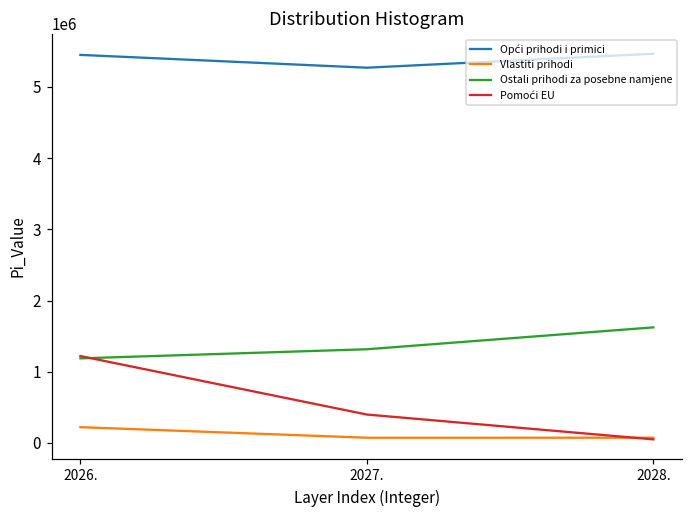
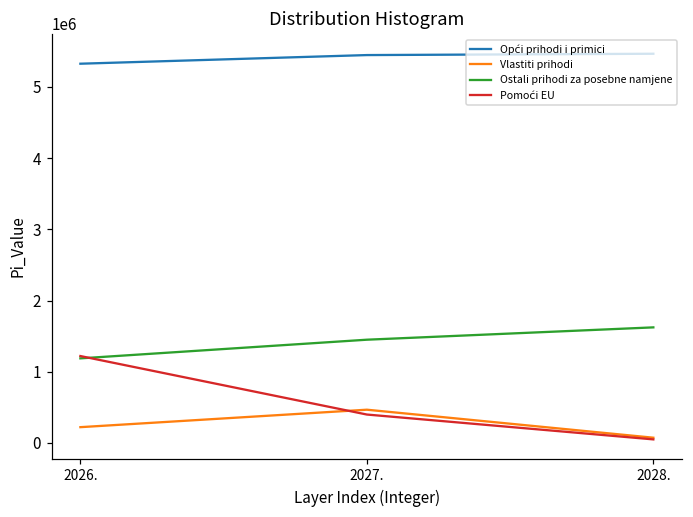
  {
    "Opći prihodi i primici": {
-     "2026.": 5500000,
-     "2027.": 5300000
+     "2026.": 5300000,
+     "2027.": 5400000
    },
    "Vlastiti prihodi": {
      "2026.": 200000,
-     "2027.": 100000
+     "2027.": 500000
    },
    "Ostali prihodi za posebne namjene": {
-     "2027.": 1300000,
+     "2027.": 1500000,
      "2028.": 1600000
    },
    "Pomoći EU": {
      "2027.": 400000
    }
  }
